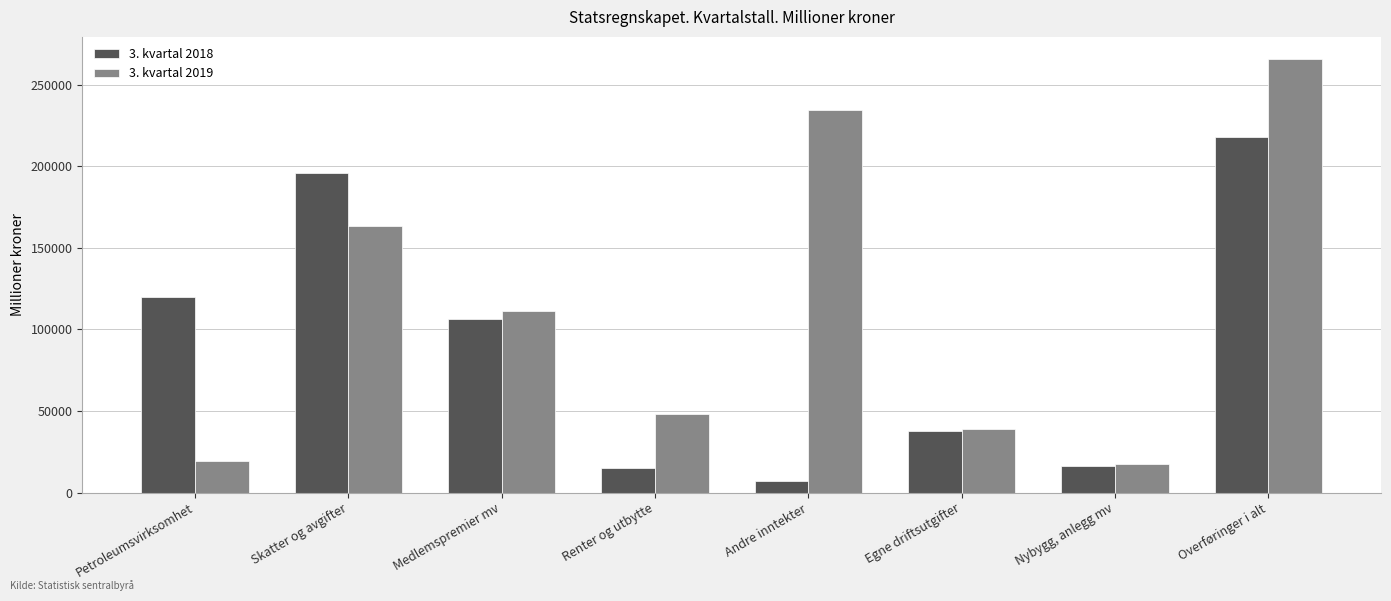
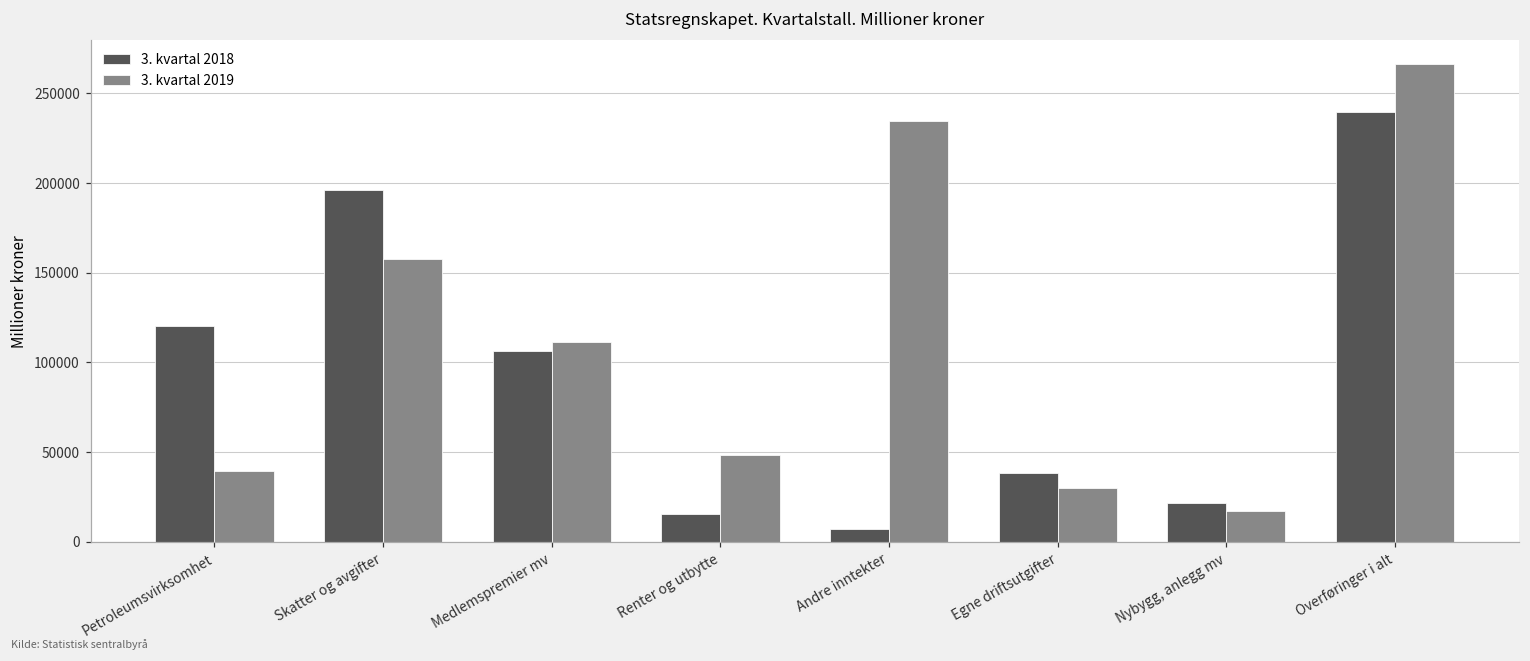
  {
    "3. kvartal 2018": {
      "Petroleumsvirksomhet": 120000,
      "Skatter og avgifter": 196000,
      "Medlemspremier mv": 106000,
      "Renter og utbytte": 15000,
      "Andre inntekter": 7000,
      "Egne driftsutgifter": 38000,
-     "Nybygg, anlegg mv": 16000,
-     "Overføringer i alt": 218000
+     "Nybygg, anlegg mv": 21000,
+     "Overføringer i alt": 240000
    },
    "3. kvartal 2019": {
-     "Petroleumsvirksomhet": 19000,
-     "Skatter og avgifter": 164000,
+     "Petroleumsvirksomhet": 40000,
+     "Skatter og avgifter": 158000,
      "Medlemspremier mv": 111000,
      "Renter og utbytte": 48000,
      "Andre inntekter": 234000,
-     "Egne driftsutgifter": 39000,
+     "Egne driftsutgifter": 30000,
      "Nybygg, anlegg mv": 17000,
      "Overføringer i alt": 266000
    }
  }
